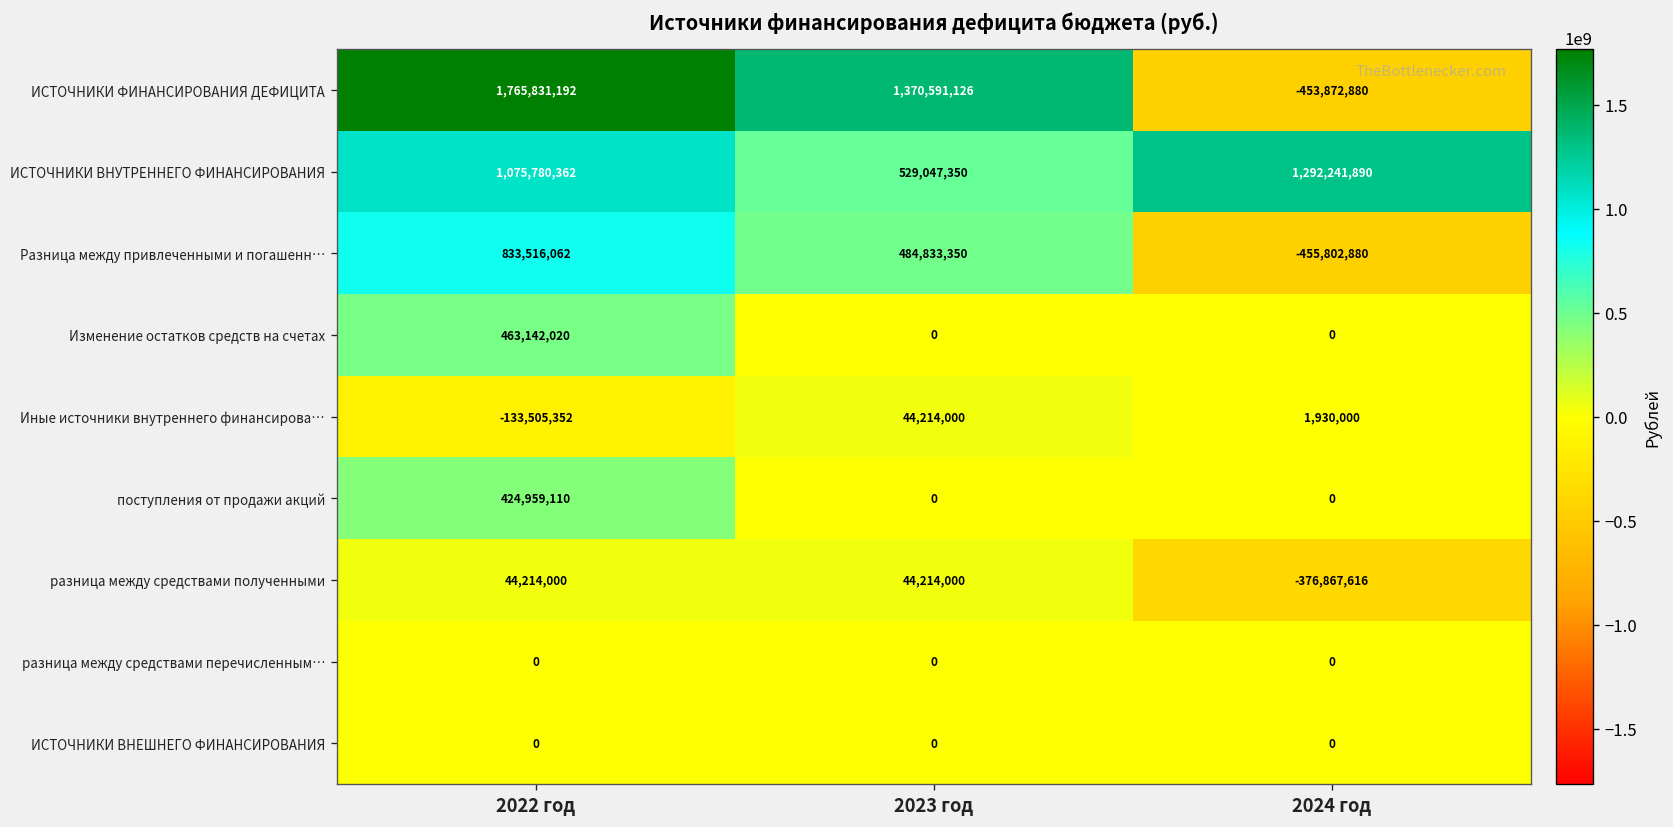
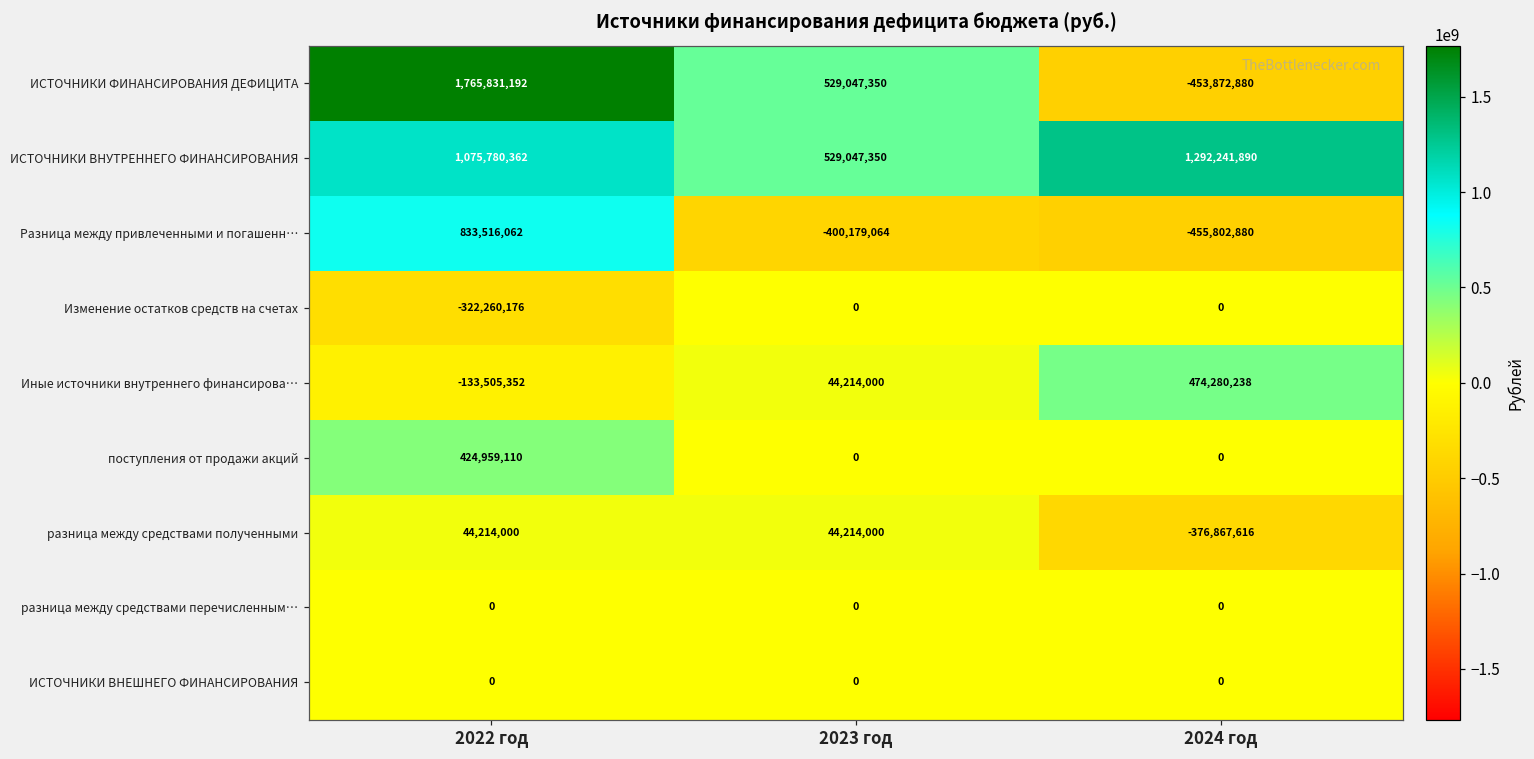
  {
    "ИСТОЧНИКИ ФИНАНСИРОВАНИЯ ДЕФИЦИТА": {
      "2022 год": "1,765,831,192",
-     "2023 год": "1,370,591,126"
+     "2023 год": "529,047,350"
    },
    "ИСТОЧНИКИ ВНУТРЕННЕГО ФИНАНСИРОВАНИЯ": {
      "2022 год": "1,075,780,362",
      "2023 год": "529,047,350",
      "2024 год": "1,292,241,890"
    },
    "Разница между привлеченными и погашенн…": {
      "2022 год": "833,516,062",
-     "2023 год": "484,833,350",
+     "2023 год": "-400,179,064",
      "2024 год": "-455,802,880"
    },
    "Изменение остатков средств на счетах": {
-     "2022 год": "463,142,020",
+     "2022 год": "-322,260,176",
      "2023 год": "0",
      "2024 год": "0"
    },
    "Иные источники внутреннего финансирова…": {
      "2022 год": "-133,505,352",
      "2023 год": "44,214,000",
-     "2024 год": "1,930,000"
+     "2024 год": "474,280,238"
    },
    "поступления от продажи акций": {
      "2022 год": "424,959,110",
      "2023 год": "0",
      "2024 год": "0"
    },
    "разница между средствами полученными": {
      "2022 год": "44,214,000",
      "2023 год": "44,214,000",
      "2024 год": "-376,867,616"
    },
    "разница между средствами перечисленным…": {
      "2022 год": "0",
      "2023 год": "0",
      "2024 год": "0"
    },
    "ИСТОЧНИКИ ВНЕШНЕГО ФИНАНСИРОВАНИЯ": {
      "2022 год": "0",
      "2023 год": "0",
      "2024 год": "0"
    }
  }
